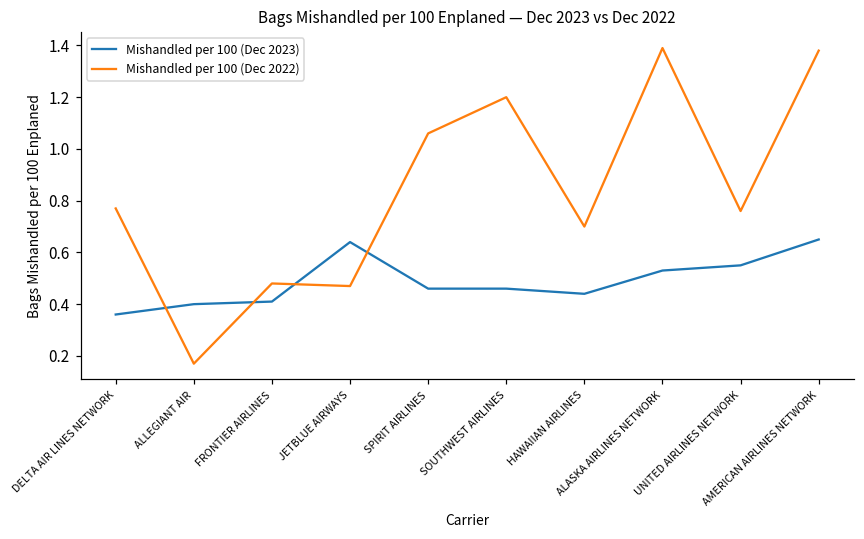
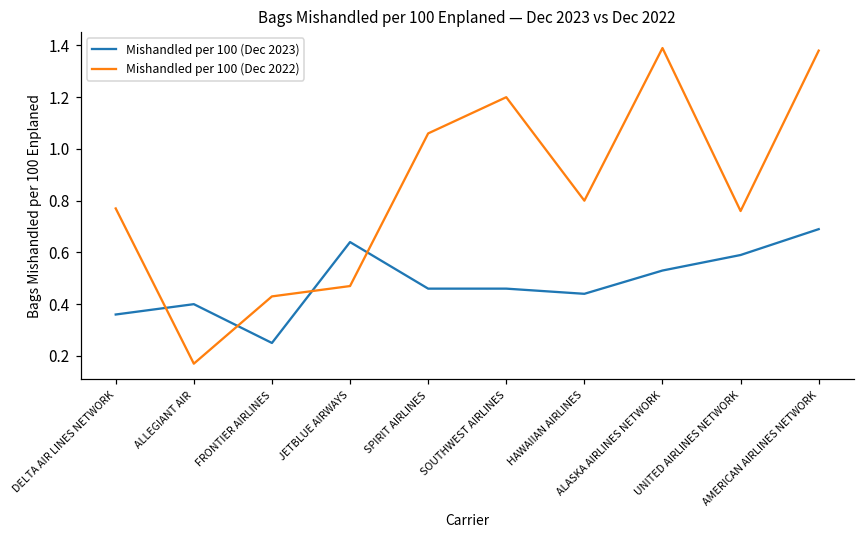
  {
    "Mishandled per 100 (Dec 2023)": {
      "DELTA AIR LINES NETWORK": 0.36,
      "ALLEGIANT AIR": 0.40,
-     "FRONTIER AIRLINES": 0.41,
+     "FRONTIER AIRLINES": 0.25,
      "JETBLUE AIRWAYS": 0.64,
      "SPIRIT AIRLINES": 0.46,
      "SOUTHWEST AIRLINES": 0.46,
      "HAWAIIAN AIRLINES": 0.44,
      "ALASKA AIRLINES NETWORK": 0.53,
-     "UNITED AIRLINES NETWORK": 0.55,
-     "AMERICAN AIRLINES NETWORK": 0.65
+     "UNITED AIRLINES NETWORK": 0.59,
+     "AMERICAN AIRLINES NETWORK": 0.69
    },
    "Mishandled per 100 (Dec 2022)": {
      "DELTA AIR LINES NETWORK": 0.77,
      "ALLEGIANT AIR": 0.17,
-     "FRONTIER AIRLINES": 0.48,
+     "FRONTIER AIRLINES": 0.43,
      "JETBLUE AIRWAYS": 0.47,
      "SPIRIT AIRLINES": 1.06,
      "SOUTHWEST AIRLINES": 1.20,
-     "HAWAIIAN AIRLINES": 0.7,
+     "HAWAIIAN AIRLINES": 0.8,
      "ALASKA AIRLINES NETWORK": 1.39,
      "UNITED AIRLINES NETWORK": 0.76,
      "AMERICAN AIRLINES NETWORK": 1.38
    }
  }
